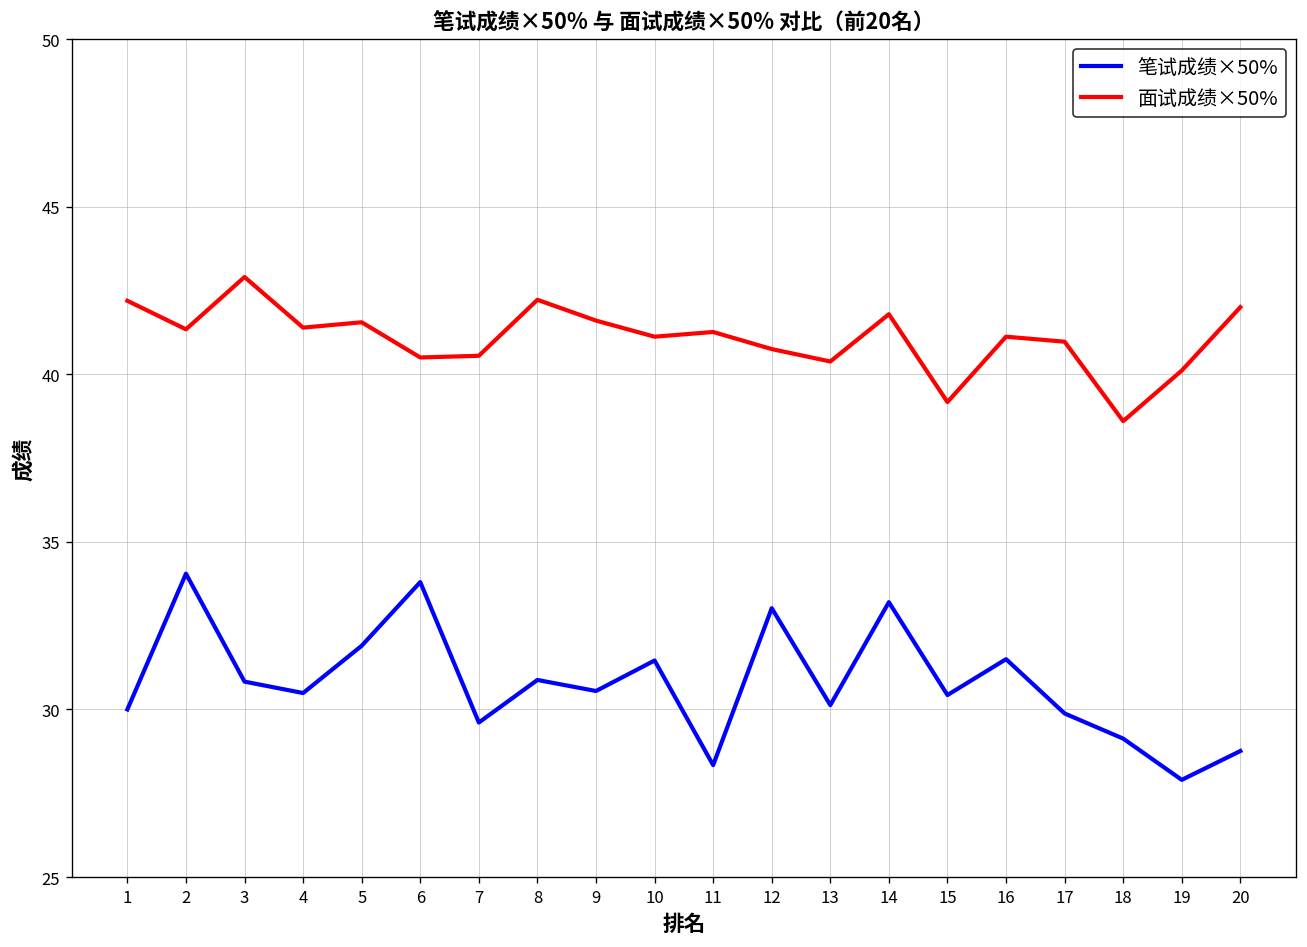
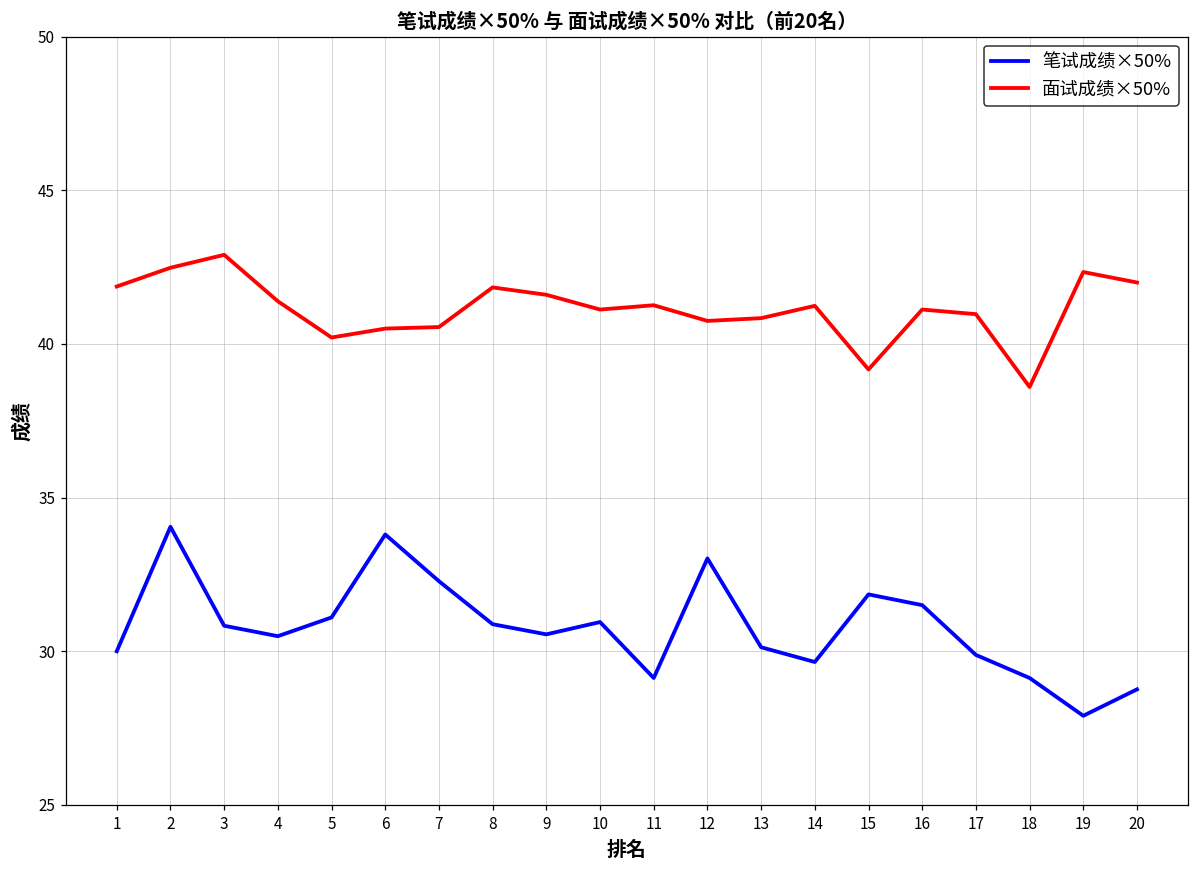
  {
    "笔试成绩×50%": {
      "1": 30.0,
      "2": 34.1,
      "3": 30.8,
      "4": 30.5,
-     "5": 31.9,
+     "5": 31.1,
      "6": 33.8,
-     "7": 29.6,
+     "7": 32.3,
      "8": 30.9,
      "9": 30.6,
-     "10": 31.5,
-     "11": 28.3,
+     "10": 31.0,
+     "11": 29.1,
      "12": 33.0,
      "13": 30.1,
-     "14": 33.2,
-     "15": 30.4,
+     "14": 29.7,
+     "15": 31.9,
      "16": 31.5,
      "17": 29.9,
      "18": 29.1,
      "19": 27.9,
      "20": 28.8
    },
    "面试成绩×50%": {
-     "1": 42.2,
-     "2": 41.3,
+     "1": 41.9,
+     "2": 42.5,
      "3": 42.9,
      "4": 41.4,
-     "5": 41.6,
+     "5": 40.2,
      "6": 40.5,
      "7": 40.6,
-     "8": 42.2,
+     "8": 41.8,
      "9": 41.6,
      "10": 41.1,
      "11": 41.3,
      "12": 40.8,
-     "13": 40.4,
-     "14": 41.8,
+     "13": 40.8,
+     "14": 41.2,
      "15": 39.2,
      "16": 41.1,
      "17": 41.0,
      "18": 38.6,
-     "19": 40.1,
+     "19": 42.3,
      "20": 42.0
    }
  }
